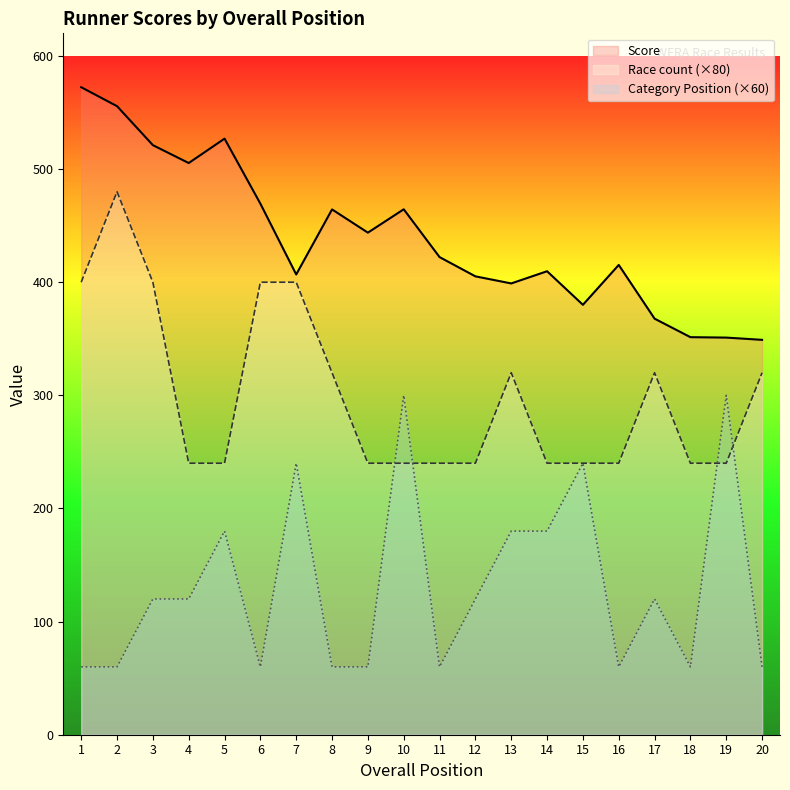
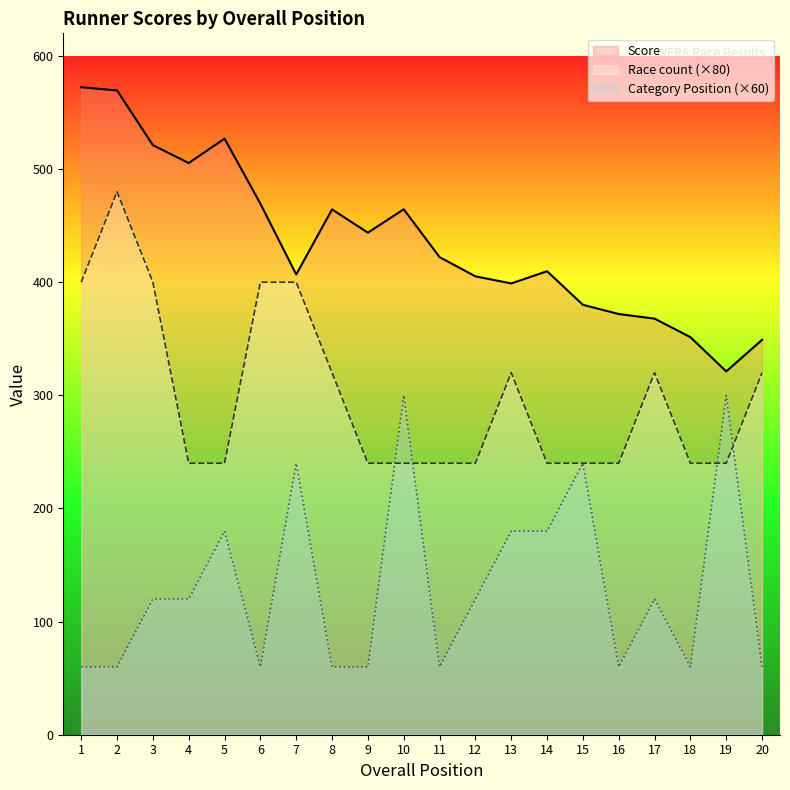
  {
    "Score": {
      "1": 572,
-     "2": 556,
+     "2": 570,
      "3": 521,
      "4": 505,
      "5": 527,
      "6": 469,
      "7": 407,
      "8": 464,
      "9": 444,
      "10": 464,
      "11": 422,
      "12": 405,
      "13": 399,
      "14": 410,
      "15": 380,
-     "16": 415,
+     "16": 372,
      "17": 368,
      "18": 351,
-     "19": 351,
+     "19": 321,
      "20": 349
    }
  }
